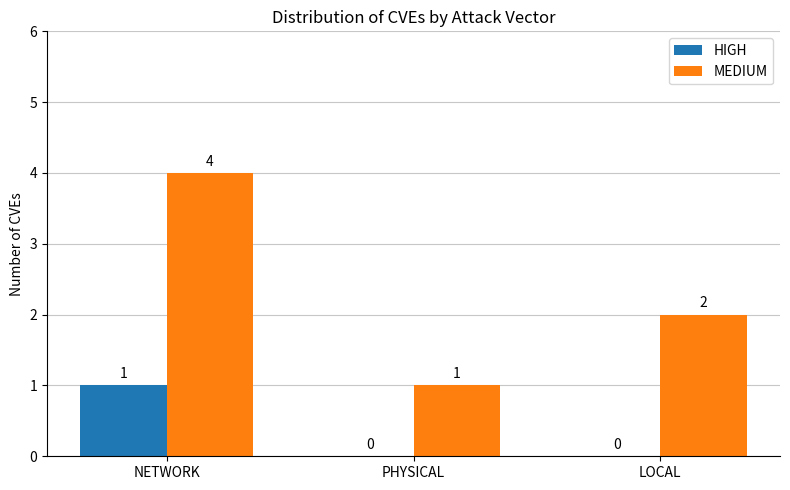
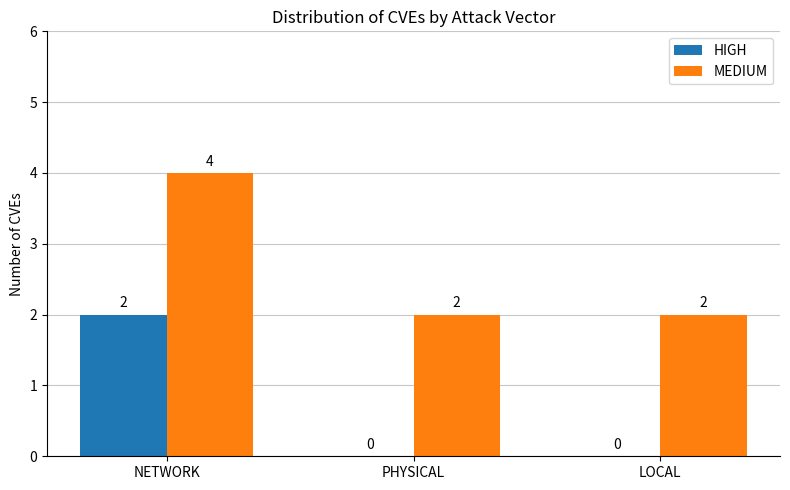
  {
    "HIGH": {
-     "NETWORK": 1,
+     "NETWORK": 2,
      "PHYSICAL": 0,
      "LOCAL": 0
    },
    "MEDIUM": {
      "NETWORK": 4,
-     "PHYSICAL": 1,
+     "PHYSICAL": 2,
      "LOCAL": 2
    }
  }
